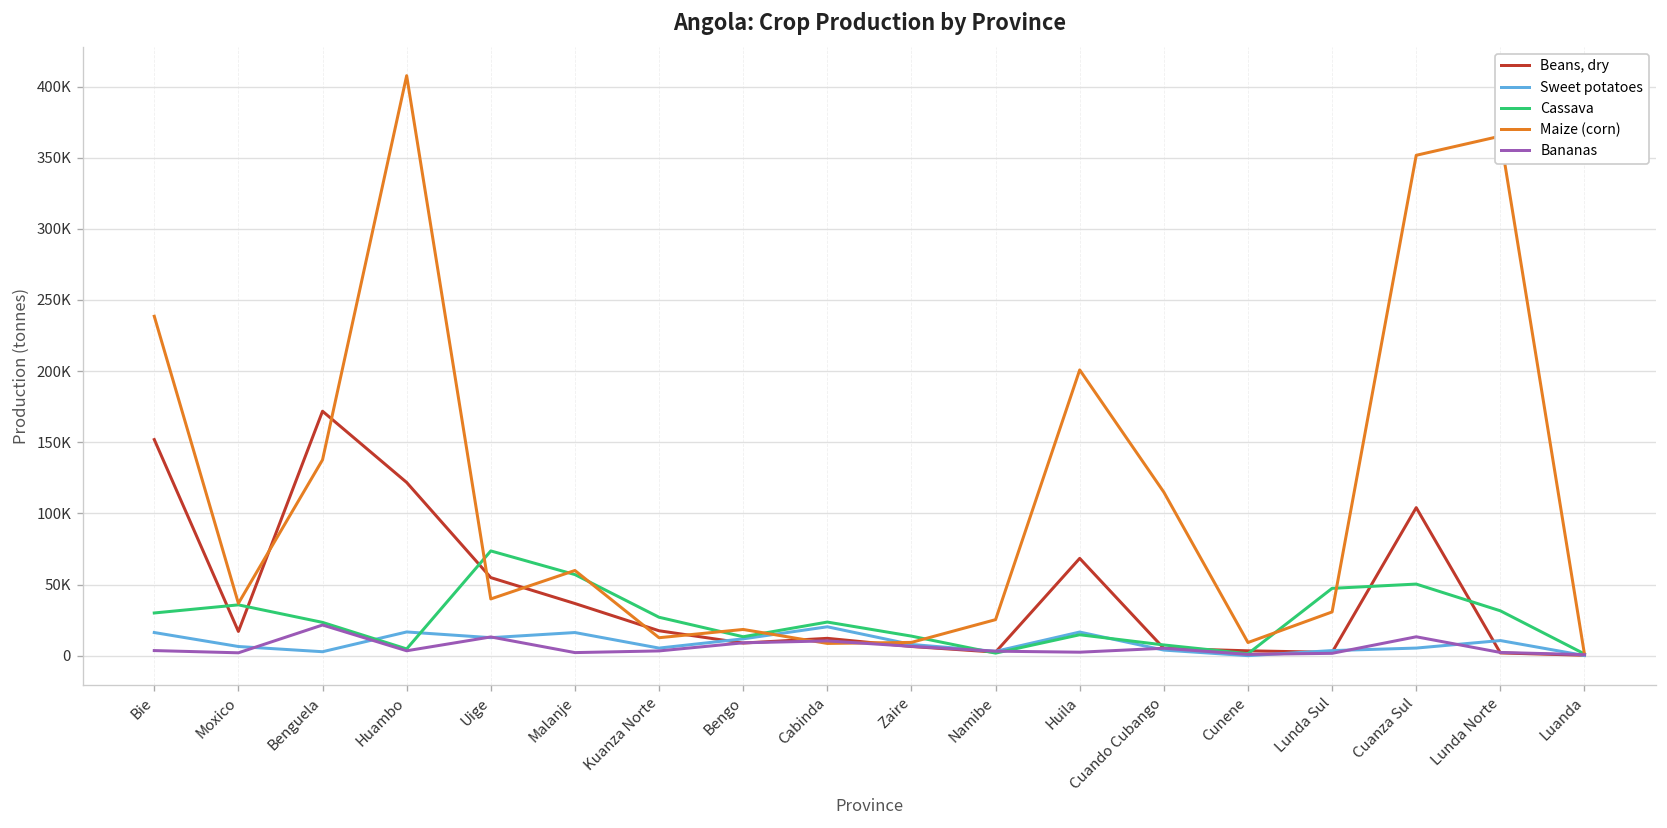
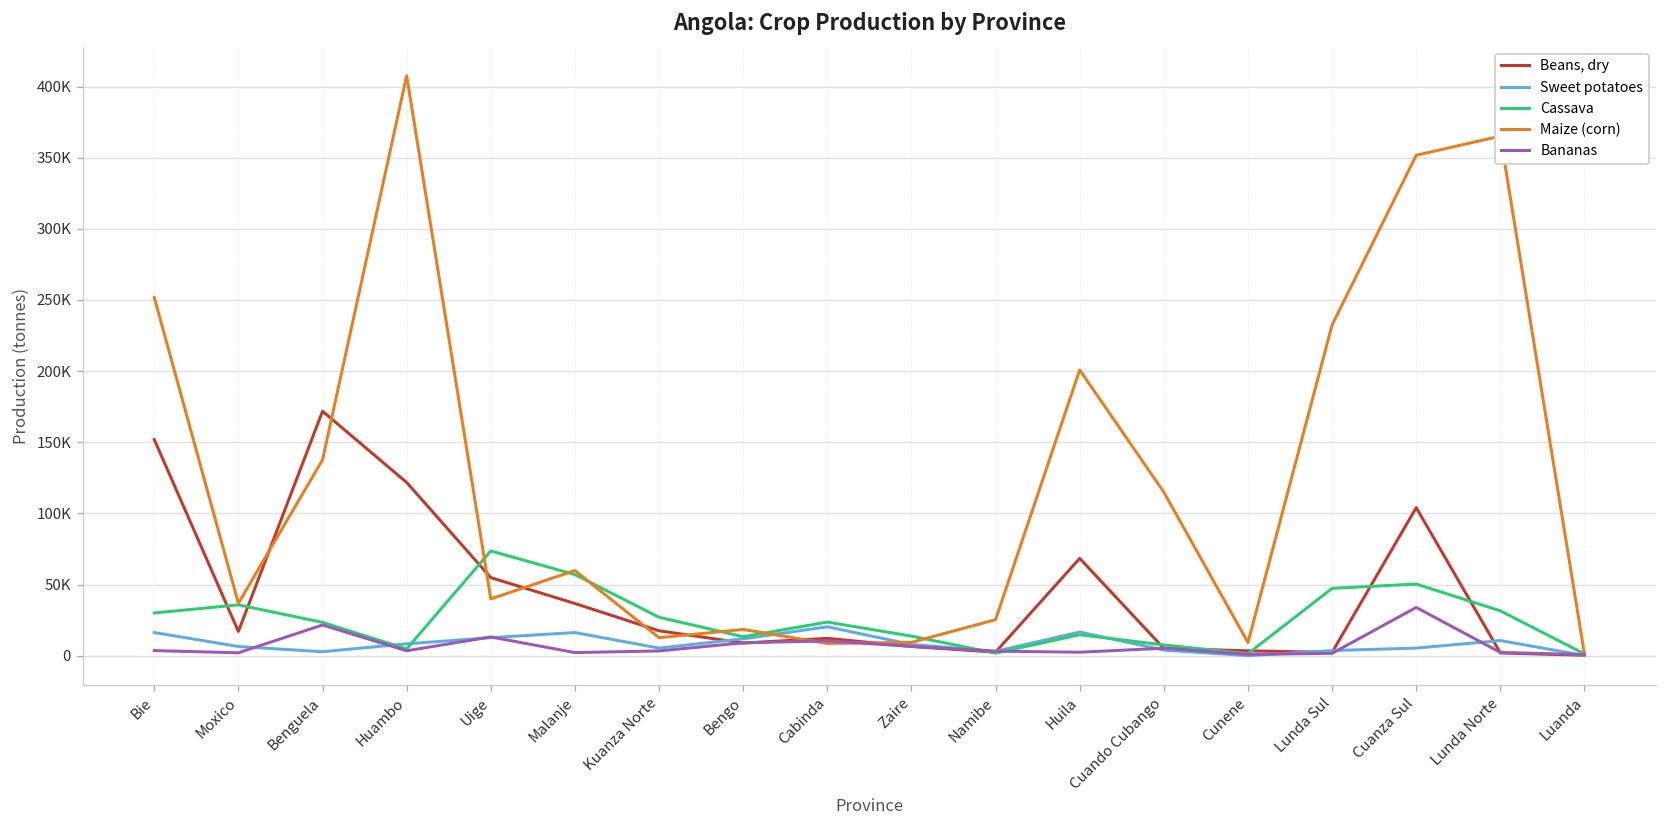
  {
    "Beans, dry": {
      "Bie": 152000,
      "Moxico": 17000,
      "Benguela": 172000,
      "Huambo": 122000,
      "Uige": 55000,
      "Malanje": 37000,
      "Kuanza Norte": 18000,
      "Huila": 68000,
      "Cuanza Sul": 104000
    },
    "Sweet potatoes": {
      "Bie": 16000,
      "Moxico": 6000,
      "Benguela": 3000,
-     "Huambo": 17000,
+     "Huambo": 8000,
      "Malanje": 16000,
      "Cabinda": 20000,
      "Cuanza Sul": 5000,
      "Lunda Norte": 11000
    },
    "Cassava": {
      "Bie": 30000,
      "Uige": 74000,
      "Malanje": 57000,
      "Kuanza Norte": 27000,
      "Cabinda": 24000,
      "Zaire": 14000,
      "Cuando Cubango": 8000,
      "Lunda Sul": 47000,
      "Cuanza Sul": 50000,
      "Lunda Norte": 32000
    },
    "Maize (corn)": {
-     "Bie": 239000,
+     "Bie": 252000,
      "Benguela": 138000,
      "Huambo": 408000,
      "Uige": 40000,
      "Malanje": 60000,
      "Kuanza Norte": 13000,
      "Bengo": 18000,
      "Namibe": 25000,
      "Huila": 201000,
      "Cuando Cubango": 115000,
      "Cunene": 9000,
-     "Lunda Sul": 31000,
+     "Lunda Sul": 232000,
      "Cuanza Sul": 352000
    },
    "Bananas": {
      "Bie": 4000,
      "Moxico": 2000,
      "Malanje": 2000,
      "Huila": 2000,
-     "Cuanza Sul": 13000
+     "Cuanza Sul": 34000
    }
  }
